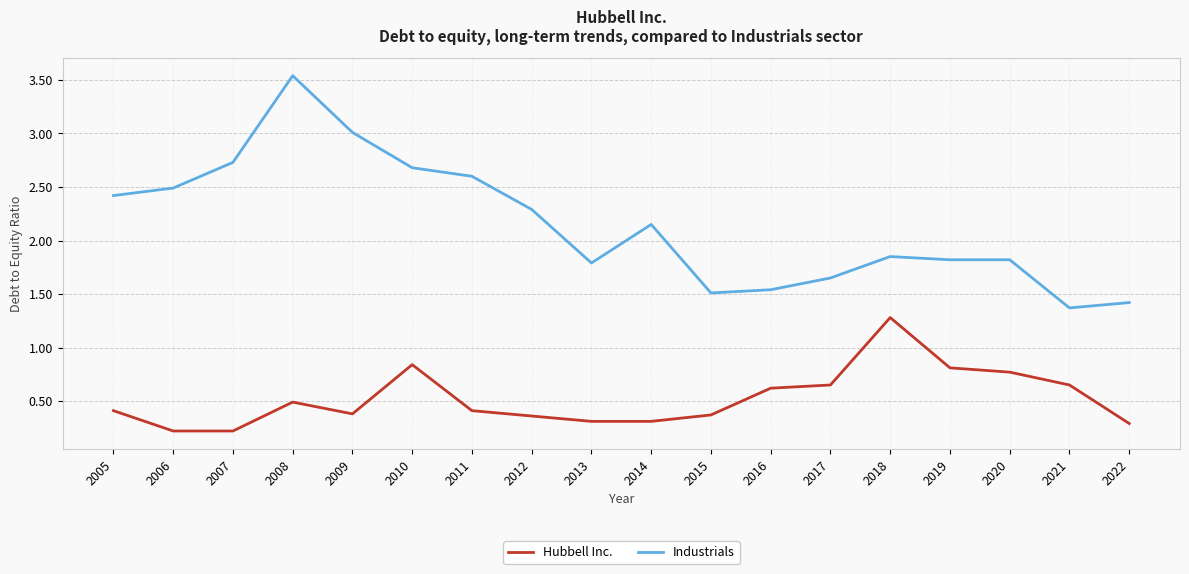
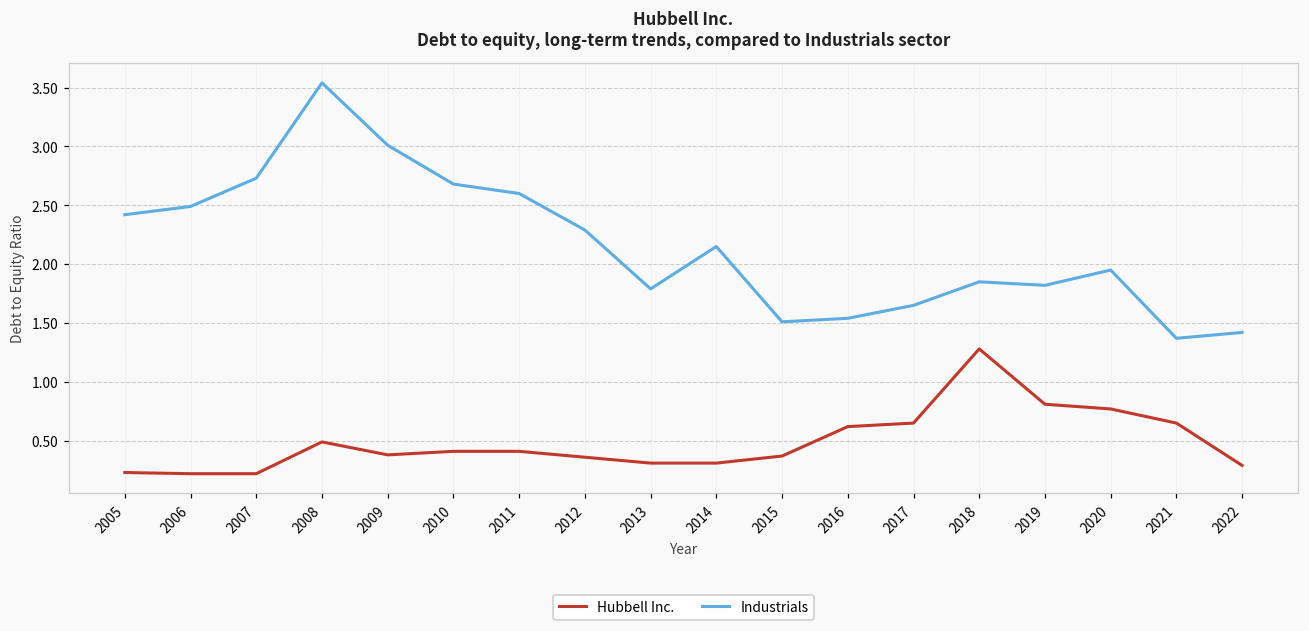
  {
    "Hubbell Inc.": {
-     "2005": 0.41,
+     "2005": 0.23,
      "2006": 0.22,
      "2007": 0.22,
      "2008": 0.49,
      "2009": 0.38,
-     "2010": 0.84,
+     "2010": 0.41,
      "2011": 0.41,
      "2012": 0.36,
      "2013": 0.31,
      "2014": 0.31,
      "2015": 0.37,
      "2016": 0.62,
      "2017": 0.65,
      "2018": 1.28,
      "2019": 0.81,
      "2020": 0.77,
      "2021": 0.65,
      "2022": 0.29
    },
    "Industrials": {
      "2005": 2.42,
      "2006": 2.49,
      "2007": 2.73,
      "2008": 3.54,
      "2009": 3.01,
      "2010": 2.68,
      "2011": 2.60,
      "2012": 2.29,
      "2013": 1.79,
      "2014": 2.15,
      "2015": 1.51,
      "2016": 1.54,
      "2017": 1.65,
      "2018": 1.85,
      "2019": 1.82,
-     "2020": 1.82,
+     "2020": 1.95,
      "2021": 1.37,
      "2022": 1.42
    }
  }
